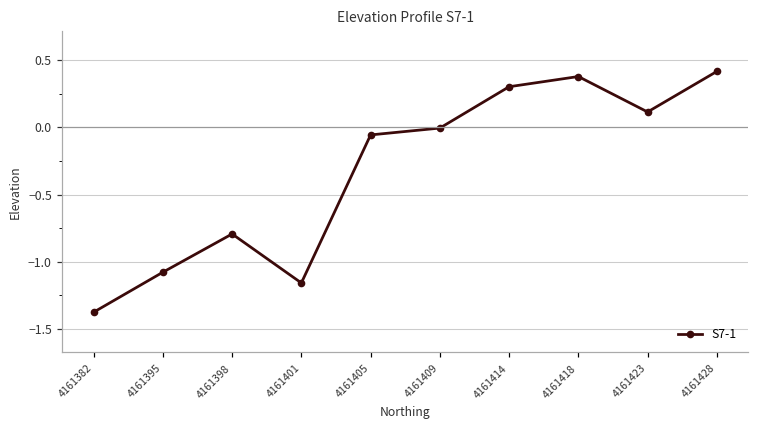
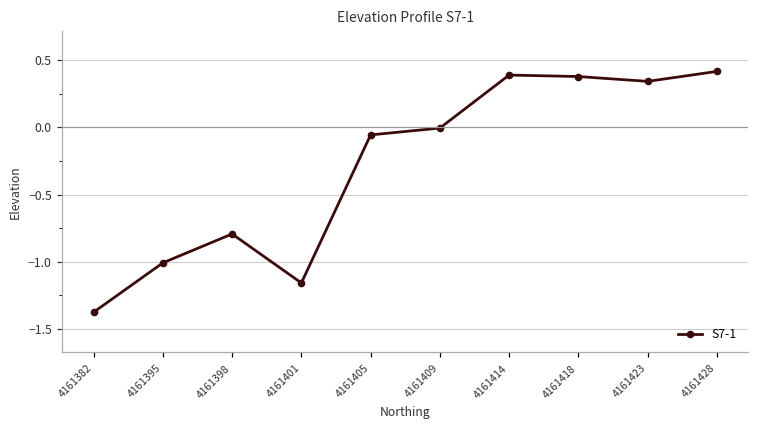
  {
    "4161382": -1.38,
-   "4161395": -1.08,
+   "4161395": -1.01,
    "4161398": -0.79,
    "4161401": -1.16,
    "4161405": -0.06,
    "4161409": -0.01,
-   "4161414": 0.30,
+   "4161414": 0.39,
    "4161418": 0.38,
-   "4161423": 0.12,
+   "4161423": 0.34,
    "4161428": 0.42
  }
